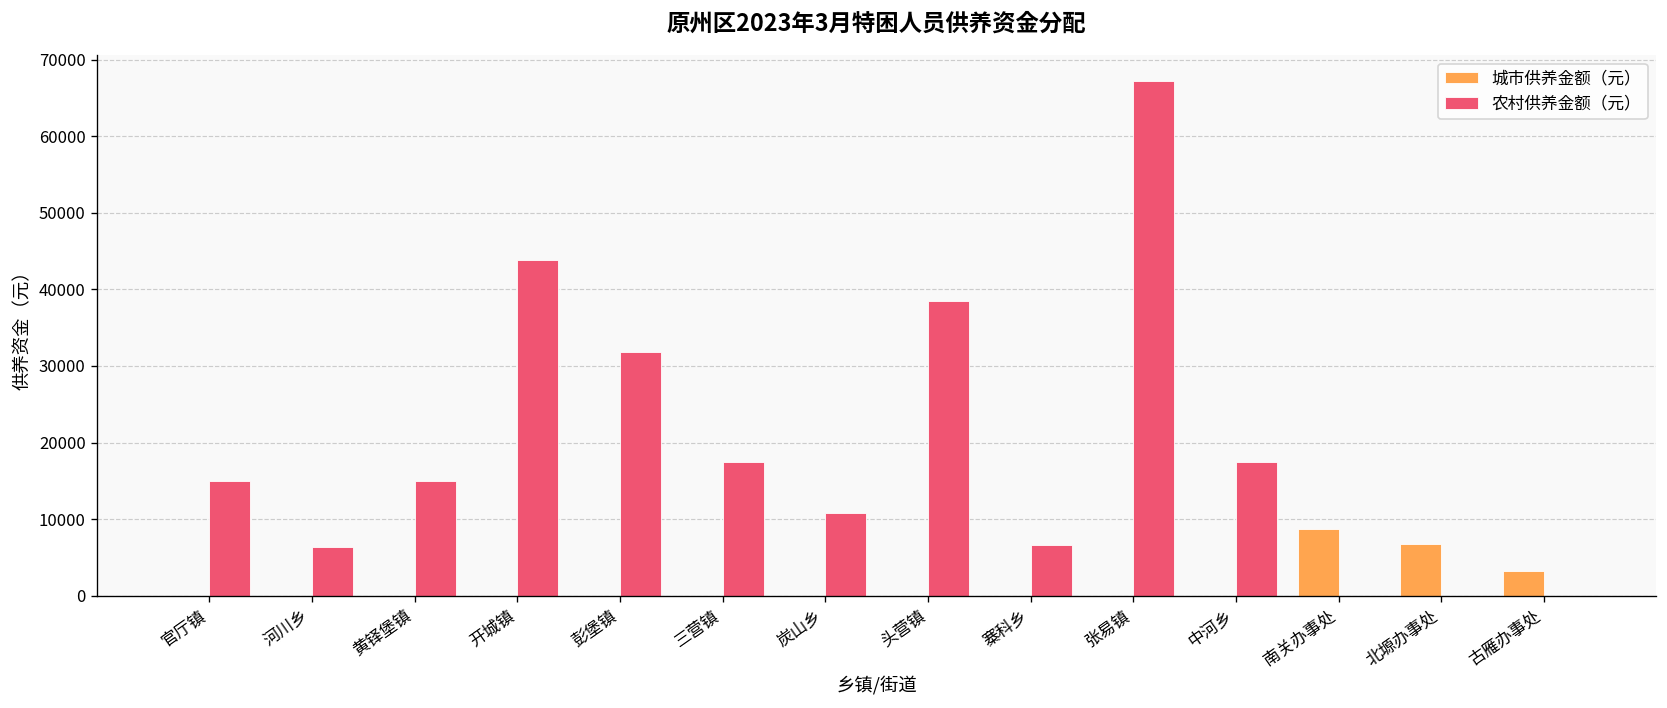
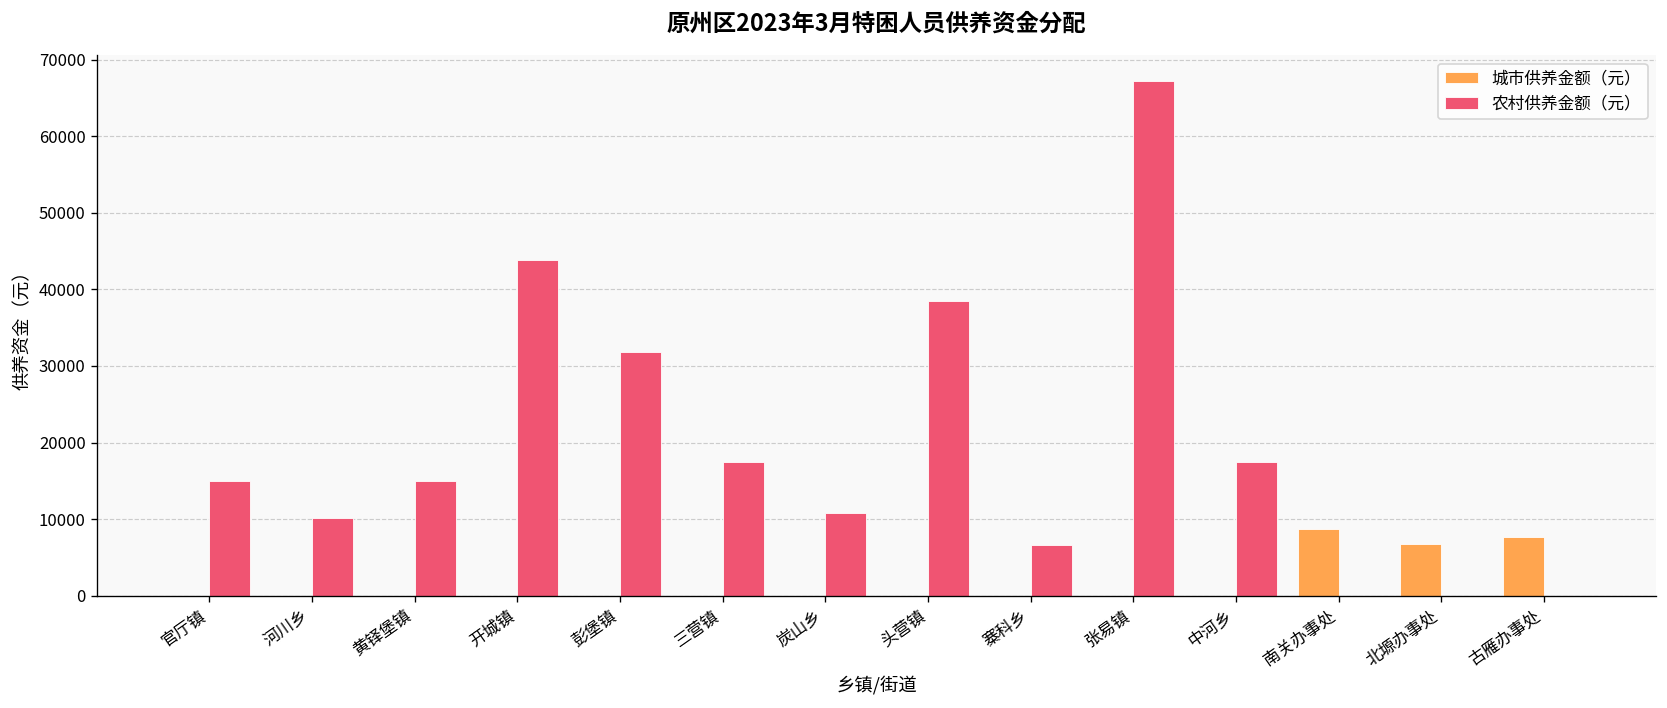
  {
    "城市供养金额（元）": {
      "官厅镇": 0,
      "河川乡": 0,
      "黄铎堡镇": 0,
      "开城镇": 0,
      "彭堡镇": 0,
      "三营镇": 0,
      "炭山乡": 0,
      "头营镇": 0,
      "寨科乡": 0,
      "张易镇": 0,
      "中河乡": 0,
      "南关办事处": 9000,
      "北塬办事处": 7000,
-     "古雁办事处": 3000
+     "古雁办事处": 8000
    },
    "农村供养金额（元）": {
      "官厅镇": 15000,
-     "河川乡": 6000,
+     "河川乡": 10000,
      "黄铎堡镇": 15000,
      "开城镇": 44000,
      "彭堡镇": 32000,
      "三营镇": 17000,
      "炭山乡": 11000,
      "头营镇": 38000,
      "寨科乡": 7000,
      "张易镇": 67000,
      "中河乡": 17000,
      "南关办事处": 0,
      "北塬办事处": 0,
      "古雁办事处": 0
    }
  }
